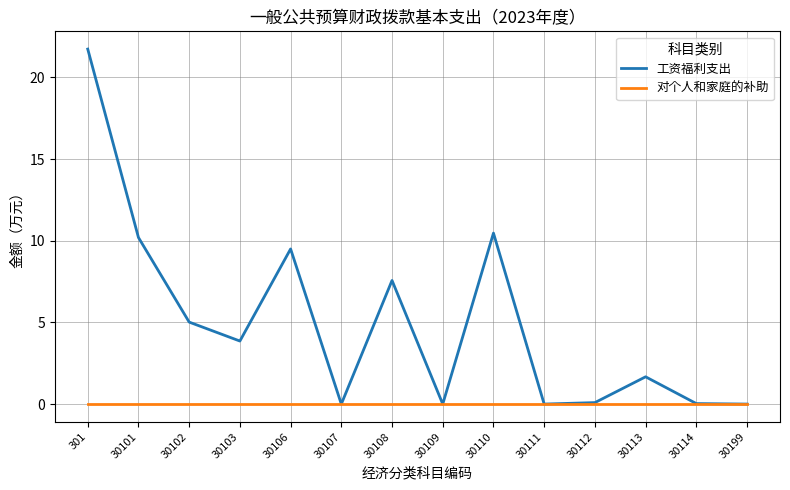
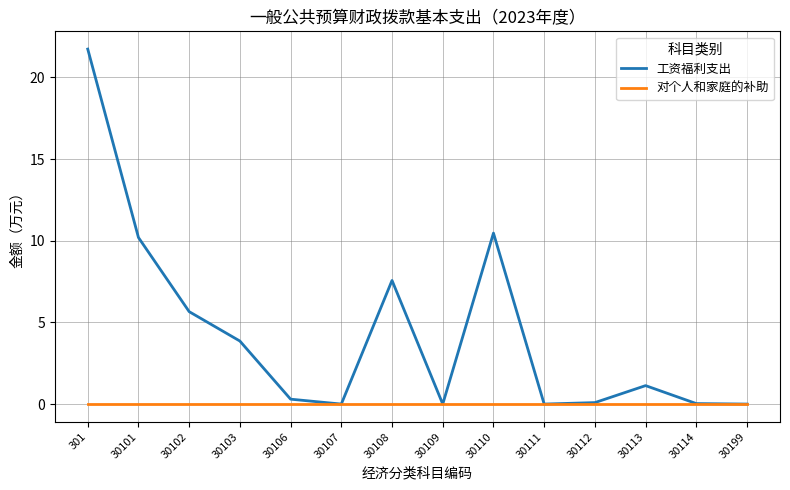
  {
    "工资福利支出": {
      "301": 21.7,
      "30101": 10.2,
-     "30102": 5.0,
+     "30102": 5.7,
      "30103": 3.9,
-     "30106": 9.5,
+     "30106": 0.3,
      "30108": 7.6,
      "30110": 10.5,
-     "30113": 1.7
+     "30113": 1.1
    },
    "对个人和家庭的补助": {
      "301": 0.0,
      "30101": 0.0,
      "30102": 0.0,
      "30103": 0.0,
      "30106": 0.0,
      "30108": 0.0,
      "30110": 0.0,
      "30113": 0.0
    }
  }
